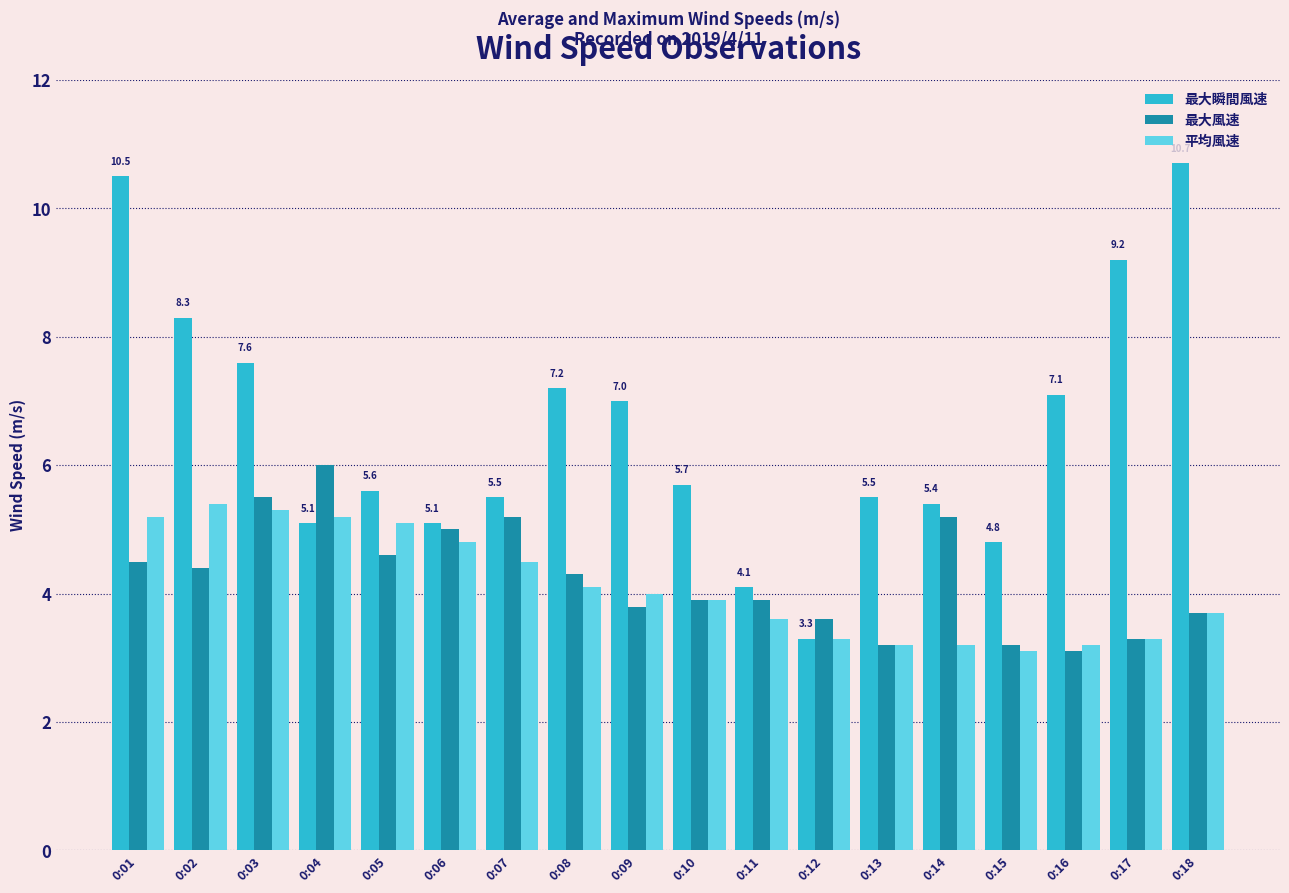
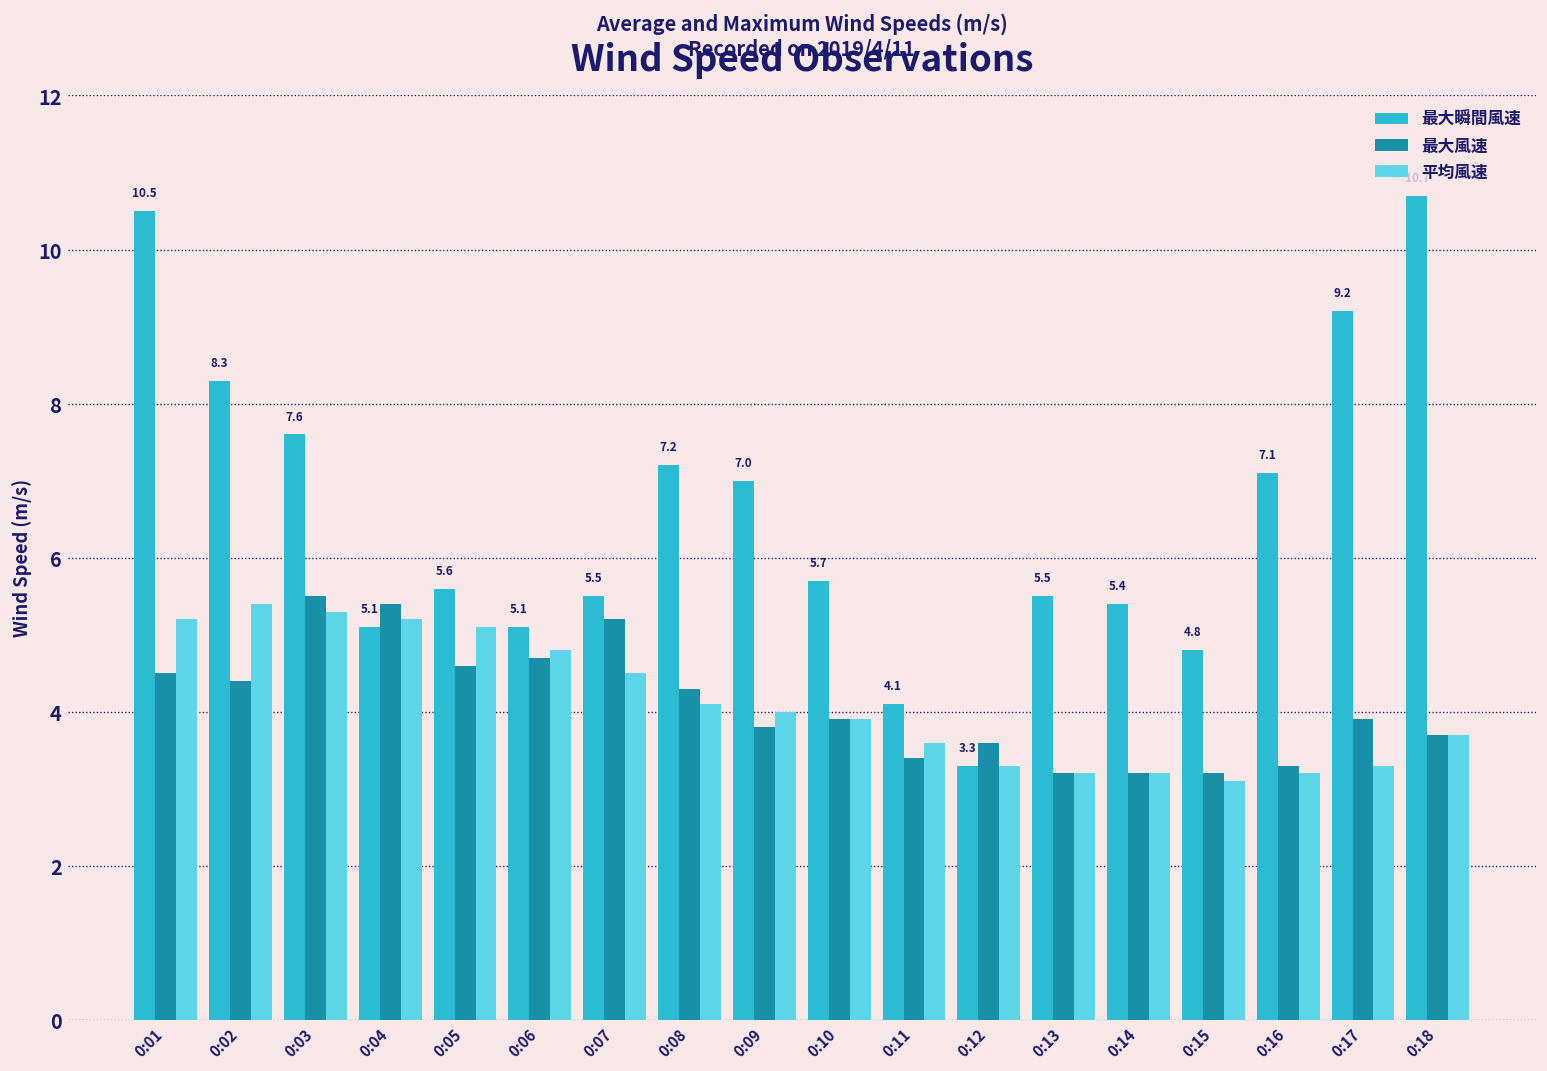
  {
    "最大風速": {
      "0:01": 4.5,
      "0:02": 4.4,
      "0:03": 5.5,
-     "0:04": 6.0,
+     "0:04": 5.4,
      "0:05": 4.6,
-     "0:06": 5.0,
+     "0:06": 4.7,
      "0:07": 5.2,
      "0:08": 4.3,
      "0:09": 3.8,
      "0:10": 3.9,
-     "0:11": 3.9,
+     "0:11": 3.4,
      "0:13": 3.2,
-     "0:14": 5.2,
+     "0:14": 3.2,
      "0:15": 3.2,
-     "0:16": 3.1,
-     "0:17": 3.3,
+     "0:16": 3.3,
+     "0:17": 3.9,
      "0:18": 3.7
    }
  }
